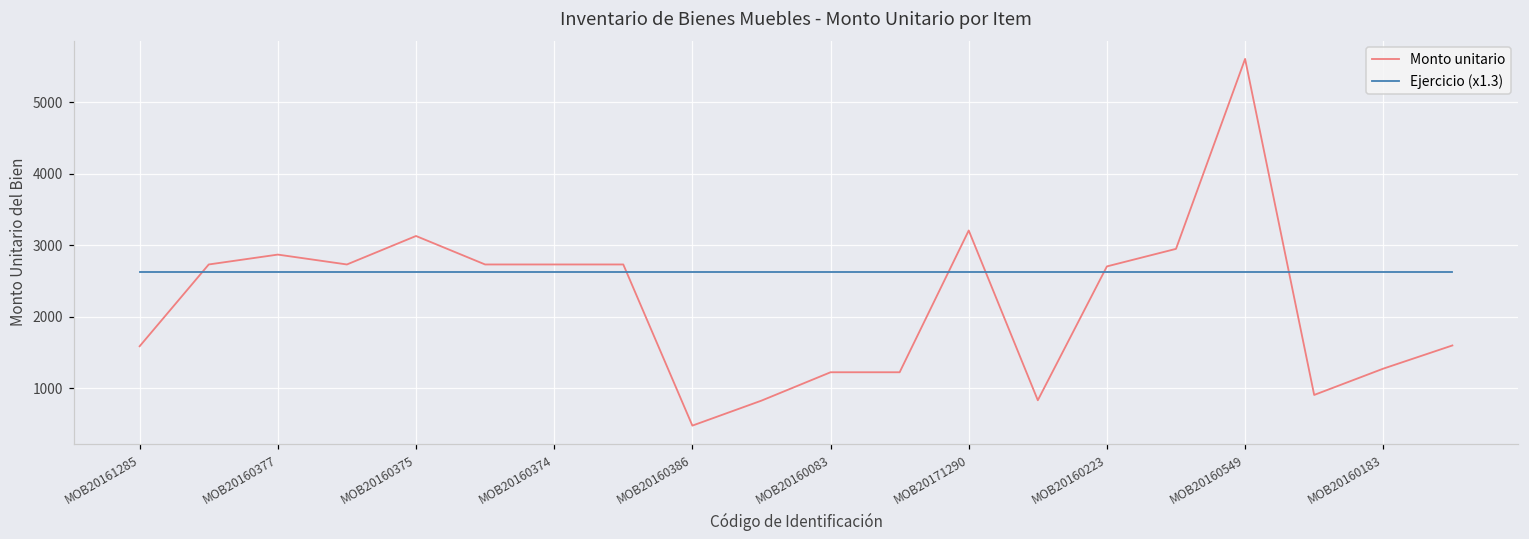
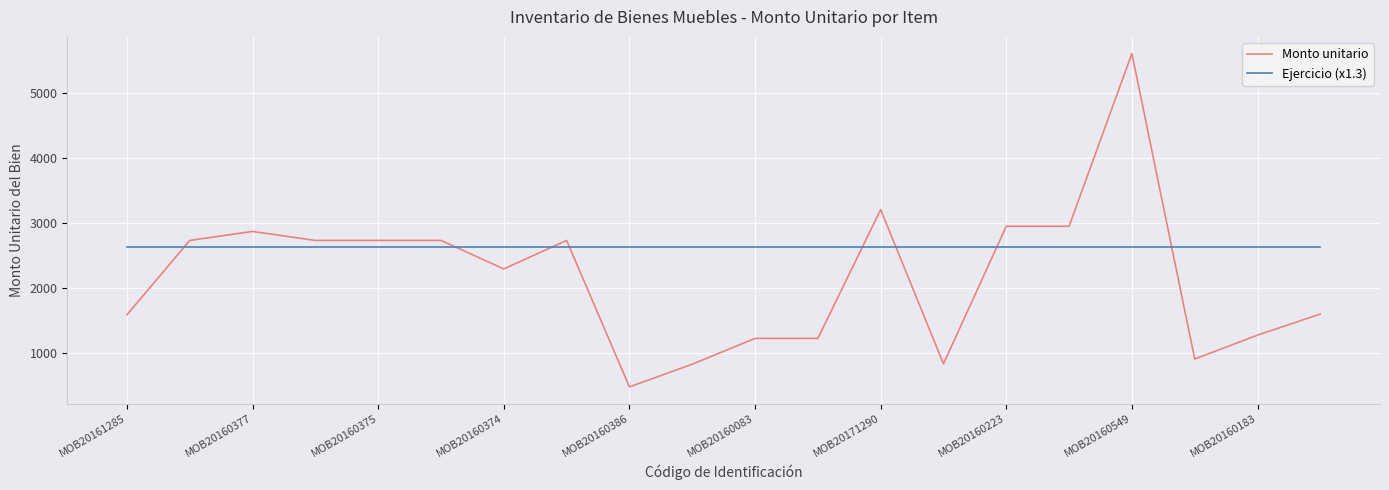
  {
    "Monto unitario": {
      "MOB20161285": 1600,
      "MOB20160377": 2900,
-     "MOB20160375": 3100,
-     "MOB20160374": 2700,
+     "MOB20160375": 2700,
+     "MOB20160374": 2300,
      "MOB20160386": 500,
      "MOB20160083": 1200,
      "MOB20171290": 3200,
-     "MOB20160223": 2700,
+     "MOB20160223": 3000,
      "MOB20160549": 5600,
      "MOB20160183": 1300
    },
    "Ejercicio (x1.3)": {
      "MOB20161285": 2600,
      "MOB20160377": 2600,
      "MOB20160375": 2600,
      "MOB20160374": 2600,
      "MOB20160386": 2600,
      "MOB20160083": 2600,
      "MOB20171290": 2600,
      "MOB20160223": 2600,
      "MOB20160549": 2600,
      "MOB20160183": 2600
    }
  }
